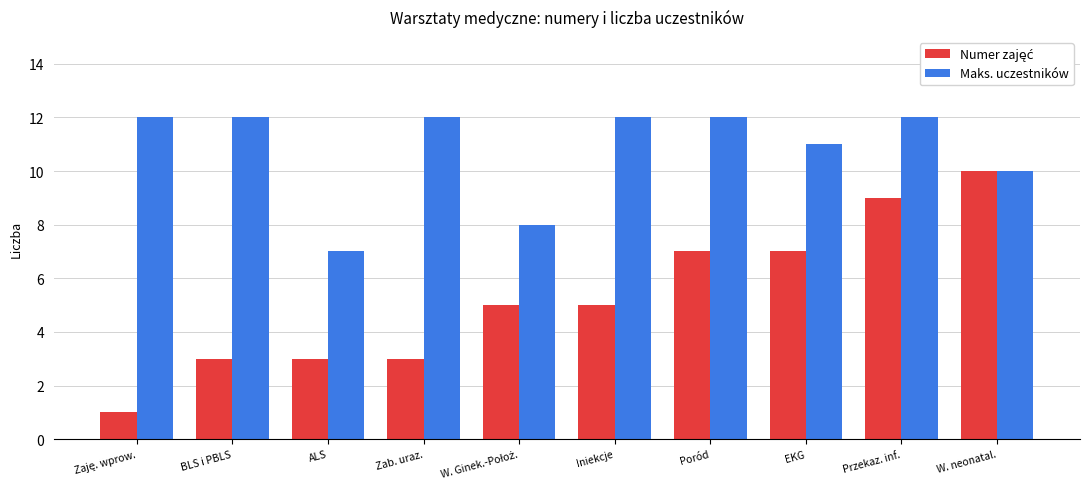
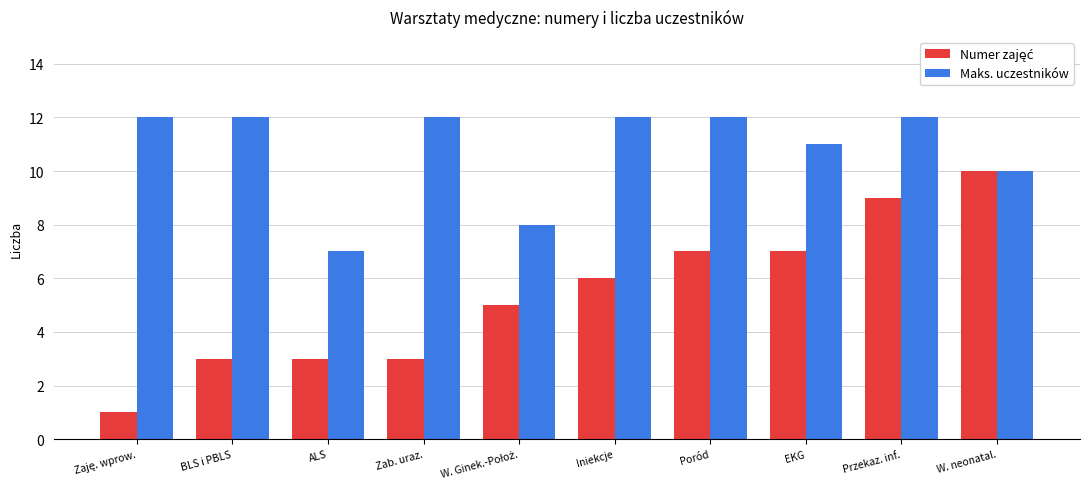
  {
    "Numer zajęć": {
      "Zaję. wprow.": 1,
      "BLS i PBLS": 3,
      "ALS": 3,
      "Zab. uraz.": 3,
      "W. Ginek.-Położ.": 5,
-     "Iniekcje": 5,
+     "Iniekcje": 6,
      "Poród": 7,
      "EKG": 7,
      "Przekaz. inf.": 9,
      "W. neonatal.": 10
    },
    "Maks. uczestników": {
      "Zaję. wprow.": 12,
      "BLS i PBLS": 12,
      "ALS": 7,
      "Zab. uraz.": 12,
      "W. Ginek.-Położ.": 8,
      "Iniekcje": 12,
      "Poród": 12,
      "EKG": 11,
      "Przekaz. inf.": 12,
      "W. neonatal.": 10
    }
  }
